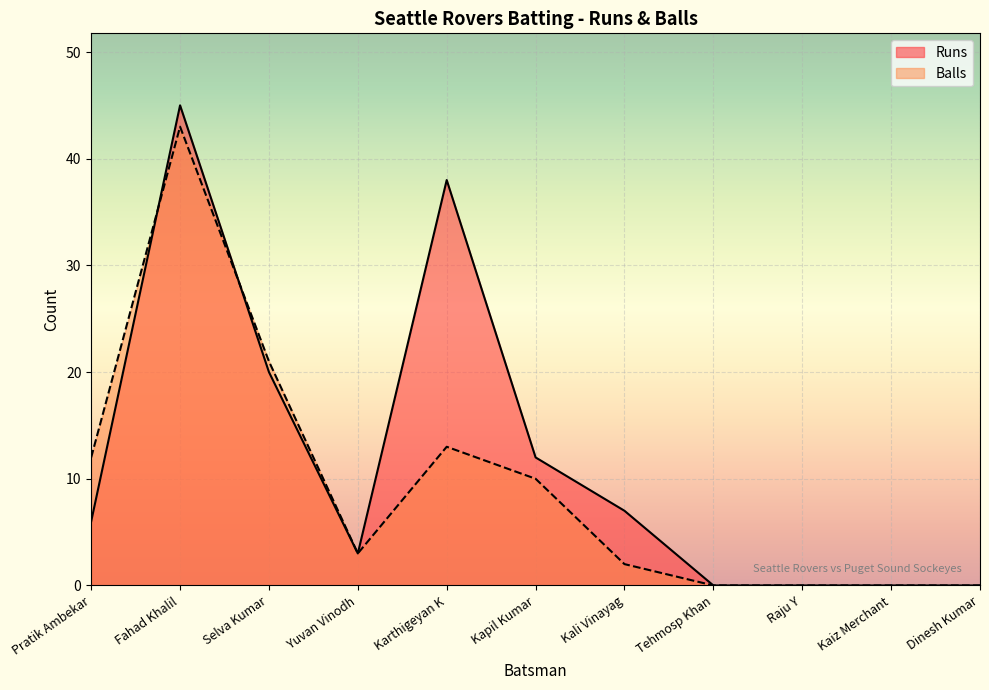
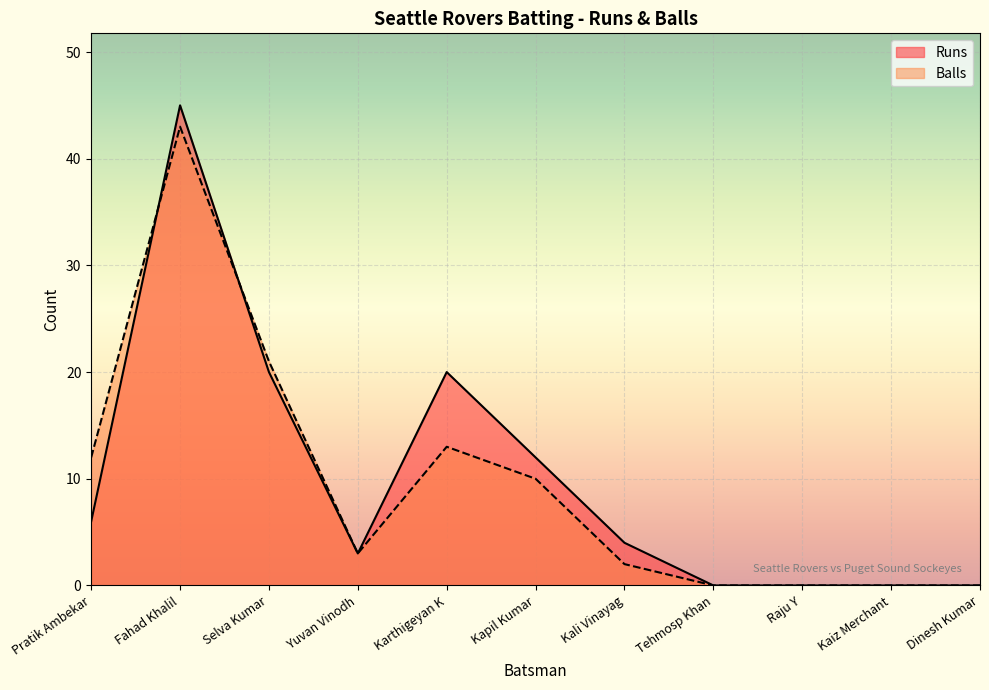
  {
    "Runs": {
      "Pratik Ambekar": 6,
      "Fahad Khalil": 45,
      "Selva Kumar": 20,
-     "Karthigeyan K": 38,
+     "Karthigeyan K": 20,
      "Kapil Kumar": 12,
-     "Kali Vinayag": 7
+     "Kali Vinayag": 4
    },
    "Balls": {
      "Pratik Ambekar": 12,
      "Fahad Khalil": 43,
      "Selva Kumar": 21,
      "Karthigeyan K": 13,
      "Kapil Kumar": 10,
      "Kali Vinayag": 2
    }
  }
